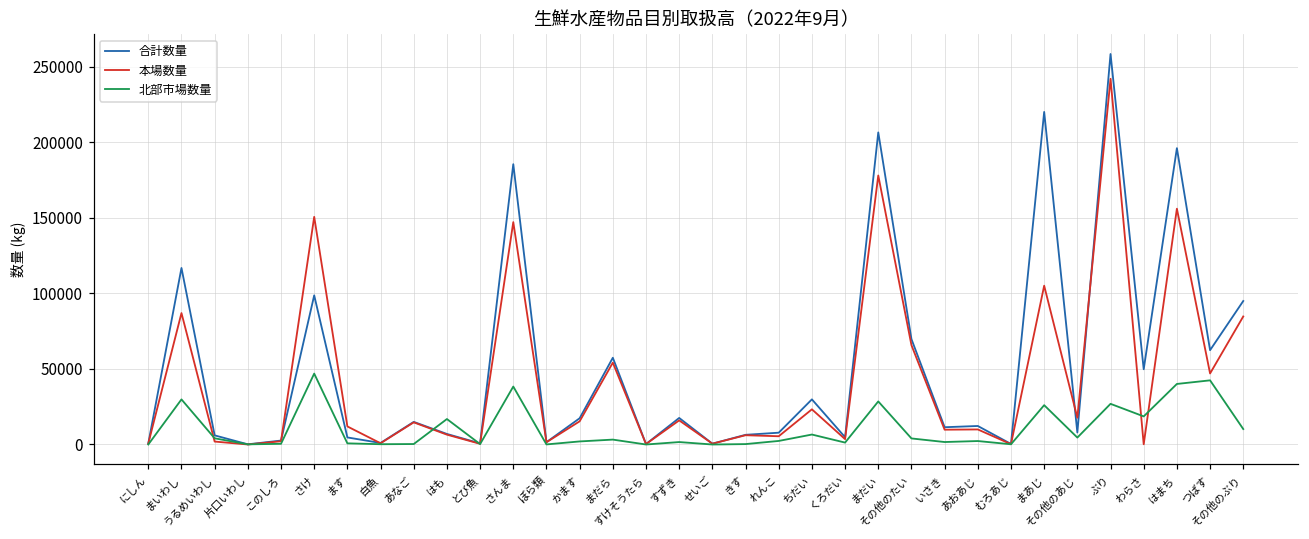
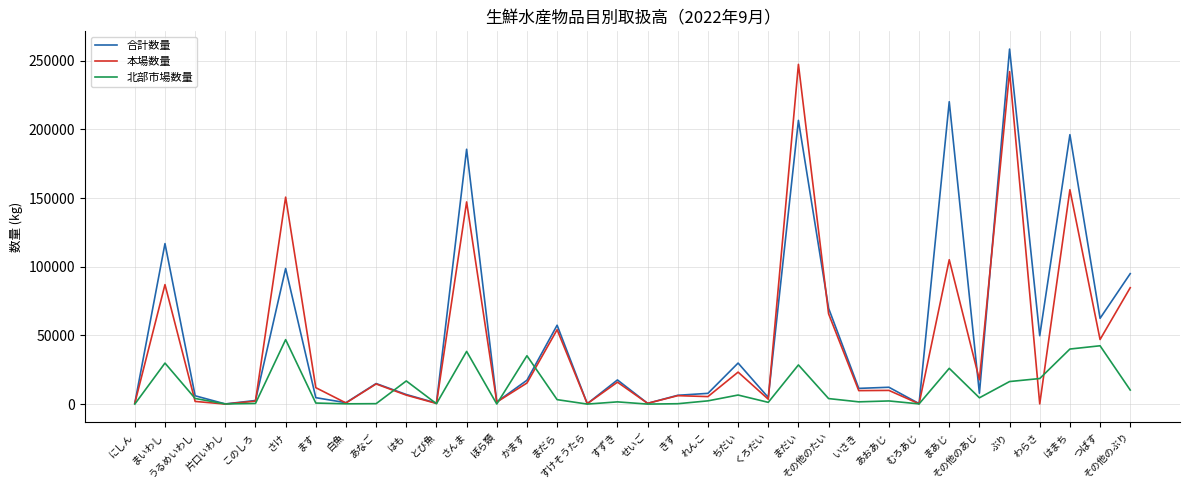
  {
    "合計数量": {
      "まいわし": 117000,
      "うるめいわし": 6000,
      "さけ": 99000,
      "ます": 5000,
      "さんま": 186000,
      "かます": 17000,
      "まだら": 57000,
      "れんこ": 8000,
      "ちだい": 30000,
      "まだい": 207000,
      "その他のたい": 70000,
      "あおあじ": 12000,
      "まあじ": 220000,
      "その他のあじ": 8000,
      "ぶり": 259000,
      "わらさ": 50000,
      "はまち": 196000,
      "つばす": 62000,
      "その他のぶり": 95000
    },
    "本場数量": {
      "まいわし": 87000,
      "うるめいわし": 2000,
      "さけ": 151000,
      "ます": 12000,
      "さんま": 147000,
      "かます": 15000,
      "まだら": 54000,
      "れんこ": 5000,
      "ちだい": 23000,
-     "まだい": 178000,
+     "まだい": 247000,
      "その他のたい": 66000,
      "あおあじ": 10000,
      "まあじ": 105000,
      "その他のあじ": 18000,
      "ぶり": 242000,
      "わらさ": 0,
      "はまち": 156000,
      "つばす": 47000,
      "その他のぶり": 85000
    },
    "北部市場数量": {
      "まいわし": 30000,
      "うるめいわし": 4000,
      "さけ": 47000,
      "ます": 1000,
      "あなご": 0,
      "はも": 17000,
      "さんま": 38000,
-     "かます": 2000,
+     "かます": 35000,
      "まだら": 3000,
      "すずき": 2000,
      "きす": 0,
      "れんこ": 2000,
      "ちだい": 7000,
      "くろだい": 1000,
      "まだい": 29000,
      "その他のたい": 4000,
      "いさき": 2000,
      "あおあじ": 2000,
      "まあじ": 26000,
      "その他のあじ": 5000,
-     "ぶり": 27000,
+     "ぶり": 16000,
      "わらさ": 19000,
      "はまち": 40000,
      "つばす": 42000,
      "その他のぶり": 10000
    }
  }
